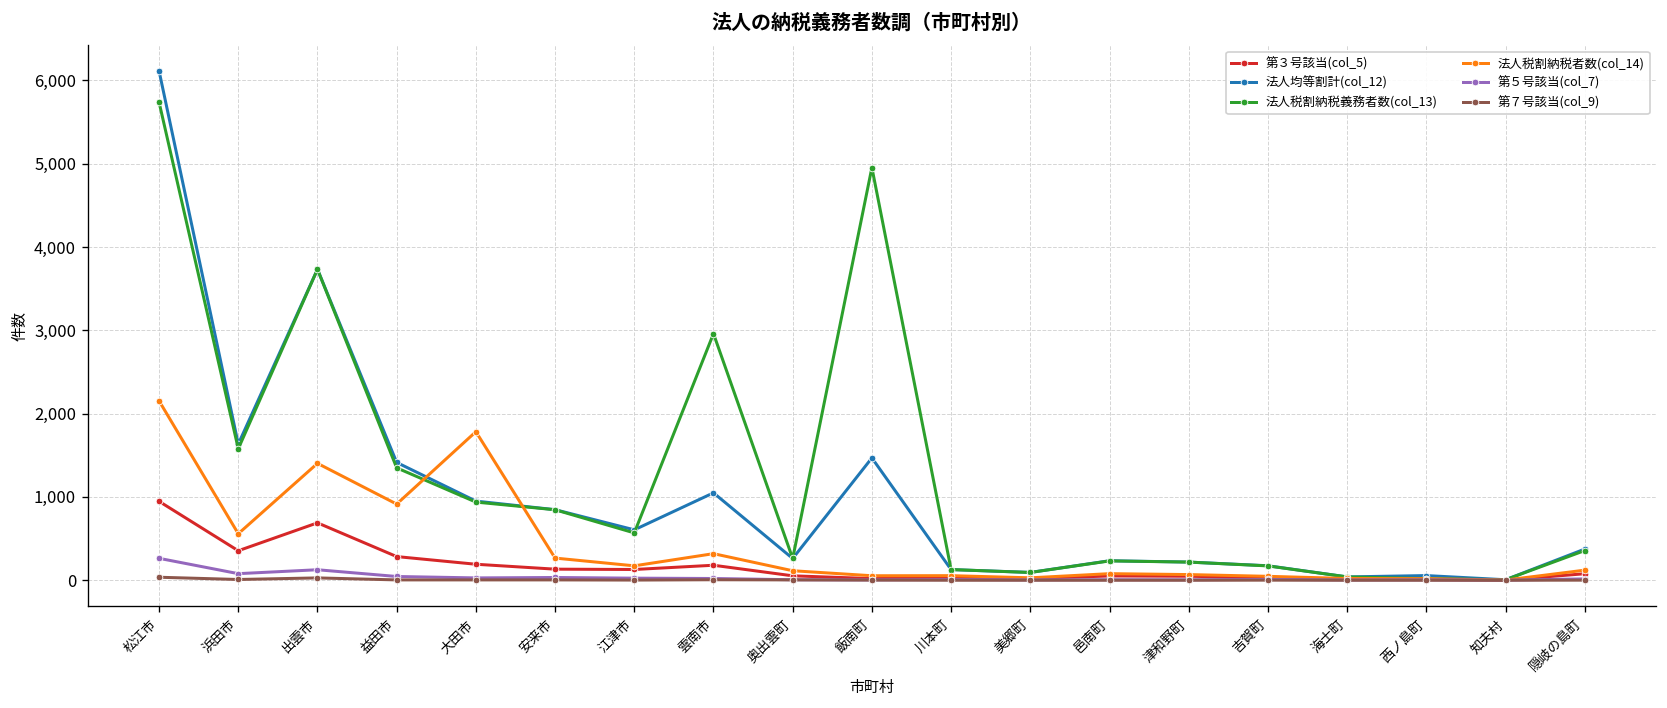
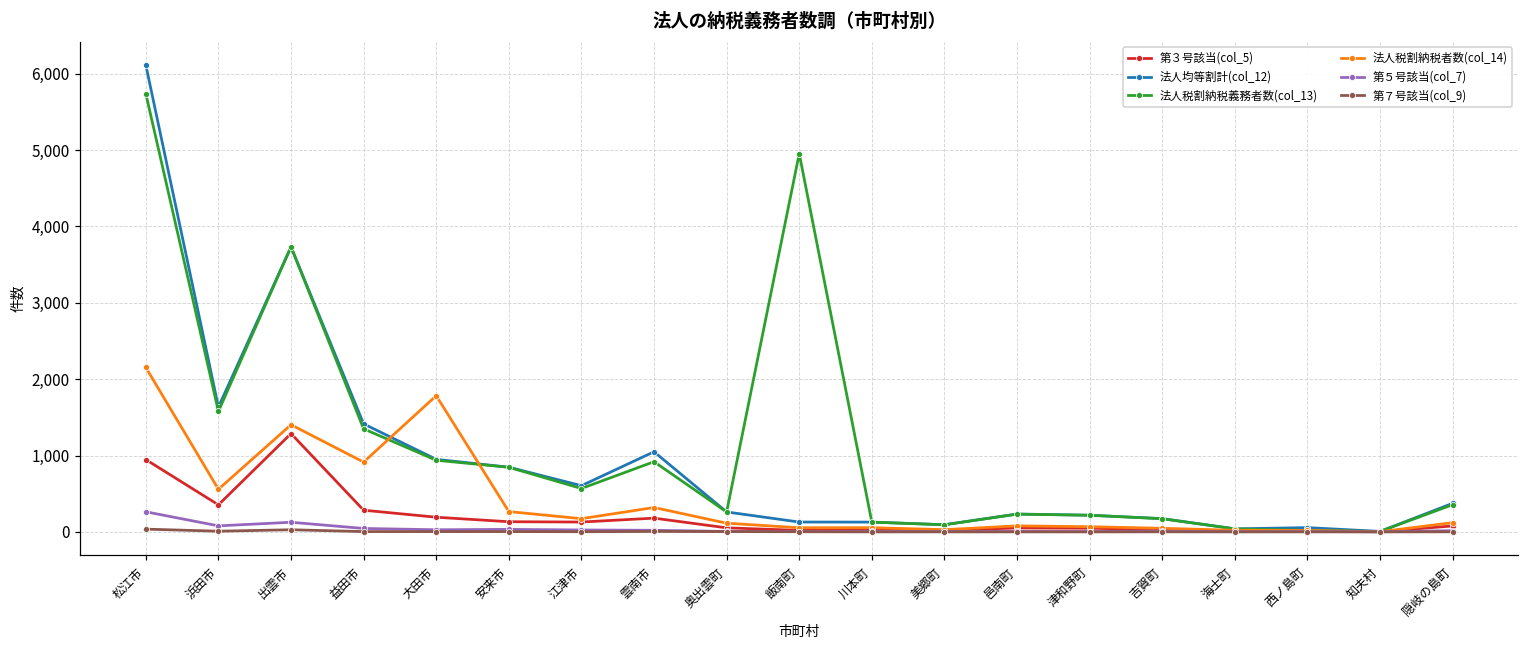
  {
    "第３号該当(col_5)": {
      "松江市": "900",
      "浜田市": "400",
-     "出雲市": "700",
+     "出雲市": "1,300",
      "益田市": "300",
      "大田市": "200",
      "安来市": "100",
      "江津市": "100",
      "雲南市": "200",
      "奥出雲町": "100",
      "隠岐の島町": "100"
    },
    "法人均等割計(col_12)": {
      "松江市": "6,100",
      "浜田市": "1,600",
      "益田市": "1,400",
      "江津市": "600",
      "雲南市": "1,000",
-     "飯南町": "1,500",
+     "飯南町": "100",
      "西ノ島町": "100"
    },
    "法人税割納税義務者数(col_13)": {
      "松江市": "5,700",
      "浜田市": "1,600",
      "益田市": "1,300",
      "江津市": "600",
-     "雲南市": "3,000",
+     "雲南市": "900",
      "飯南町": "5,000"
    },
    "法人税割納税者数(col_14)": {
      "松江市": "2,200",
      "浜田市": "600",
      "出雲市": "1,400",
      "益田市": "900",
      "大田市": "1,800",
      "安来市": "300",
      "江津市": "200",
      "雲南市": "300",
      "奥出雲町": "100",
      "隠岐の島町": "100"
    },
    "第５号該当(col_7)": {
      "松江市": "300",
      "浜田市": "100",
      "出雲市": "100",
      "益田市": "0"
    },
    "第７号該当(col_9)": {
      "松江市": "0",
      "浜田市": "0",
      "出雲市": "0",
      "益田市": "0"
    }
  }
